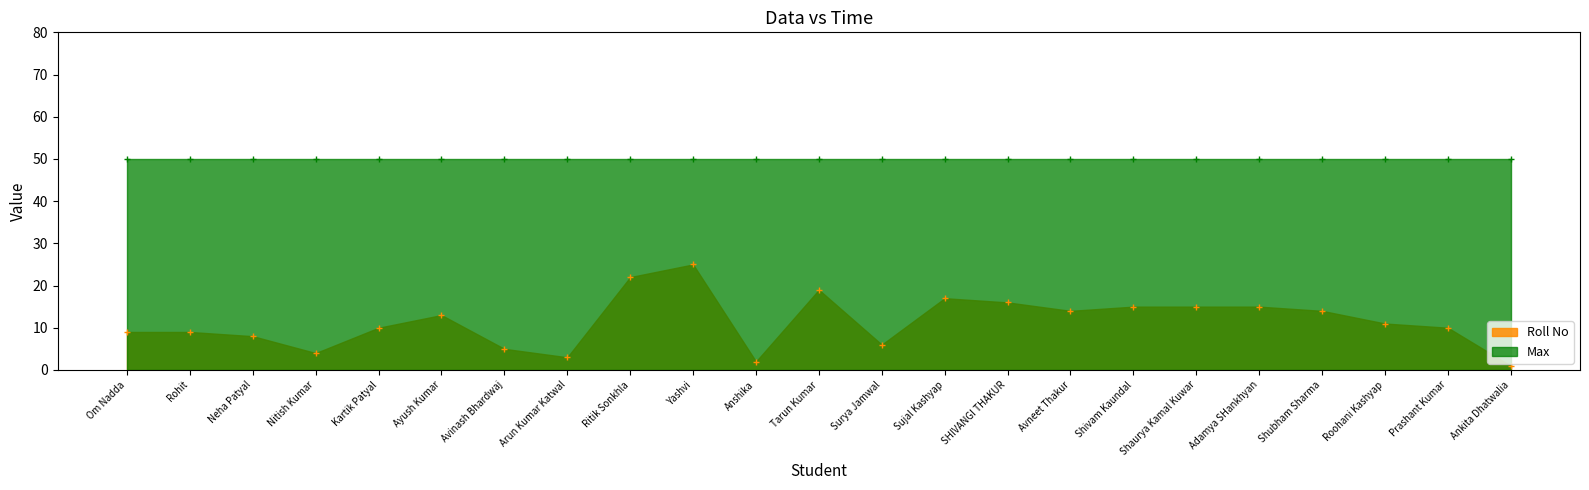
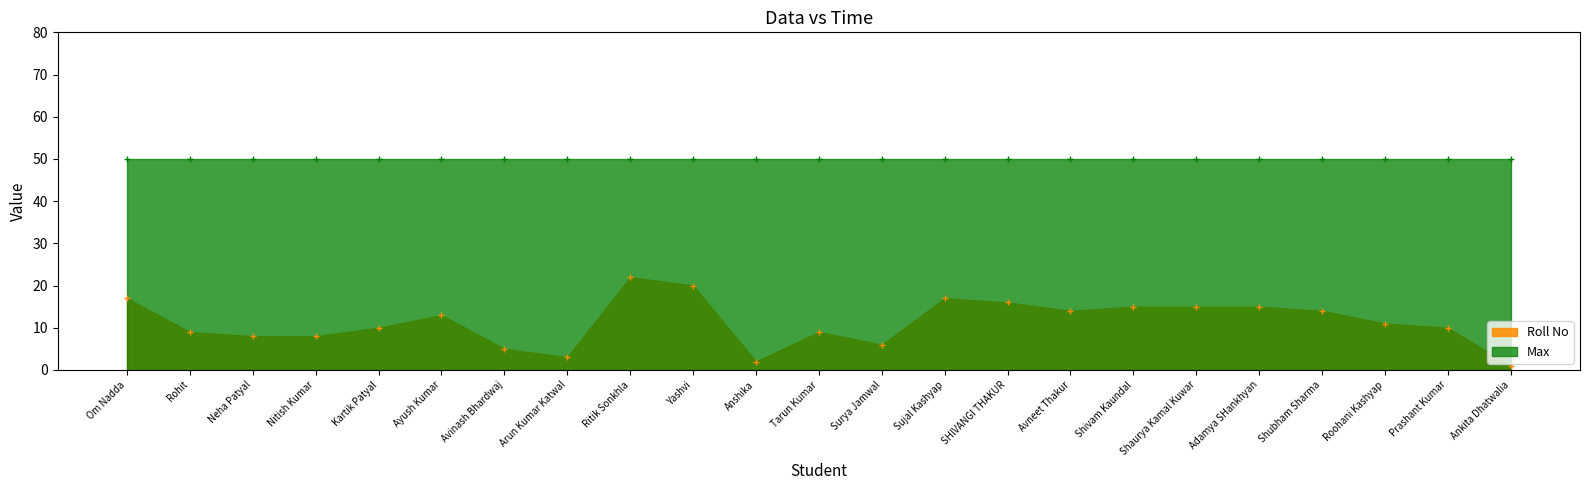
  {
    "Roll No": {
-     "Om Nadda": 9,
+     "Om Nadda": 17,
      "Rohit": 9,
      "Neha Patyal": 8,
-     "Nitish Kumar": 4,
+     "Nitish Kumar": 8,
      "Kartik Patyal": 10,
      "Ayush Kumar": 13,
      "Avinash Bhardwaj": 5,
      "Arun Kumar Katwal": 3,
      "Ritik Sonkhla": 22,
-     "Yashvi": 25,
+     "Yashvi": 20,
      "Anshika": 2,
-     "Tarun Kumar": 19,
+     "Tarun Kumar": 9,
      "Surya Jamwal": 6,
      "Sujal Kashyap": 17,
      "SHIVANGI THAKUR": 16,
      "Avneet Thakur": 14,
      "Shivam Kaundal": 15,
      "Shaurya Kamal Kuwar": 15,
      "Adamya SHankhyan": 15,
      "Shubham Sharma": 14,
      "Roohani Kashyap": 11,
      "Prashant Kumar": 10,
      "Ankita Dhatwalia": 1
    },
    "Max": {
      "Om Nadda": 50,
      "Rohit": 50,
      "Neha Patyal": 50,
      "Nitish Kumar": 50,
      "Kartik Patyal": 50,
      "Ayush Kumar": 50,
      "Avinash Bhardwaj": 50,
      "Arun Kumar Katwal": 50,
      "Ritik Sonkhla": 50,
      "Yashvi": 50,
      "Anshika": 50,
      "Tarun Kumar": 50,
      "Surya Jamwal": 50,
      "Sujal Kashyap": 50,
      "SHIVANGI THAKUR": 50,
      "Avneet Thakur": 50,
      "Shivam Kaundal": 50,
      "Shaurya Kamal Kuwar": 50,
      "Adamya SHankhyan": 50,
      "Shubham Sharma": 50,
      "Roohani Kashyap": 50,
      "Prashant Kumar": 50,
      "Ankita Dhatwalia": 50
    }
  }
